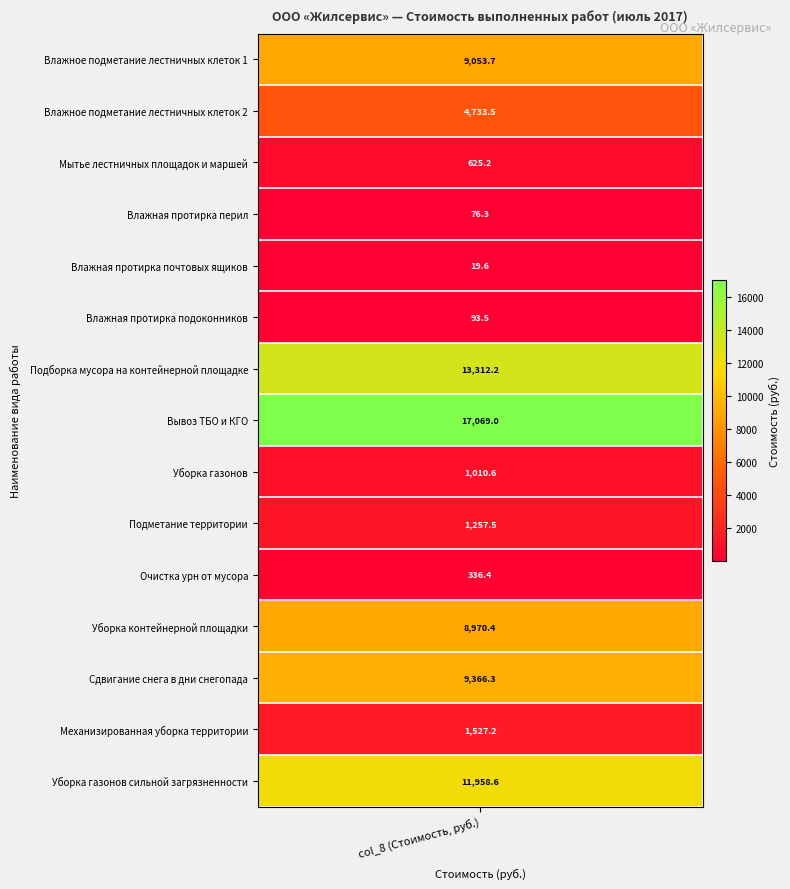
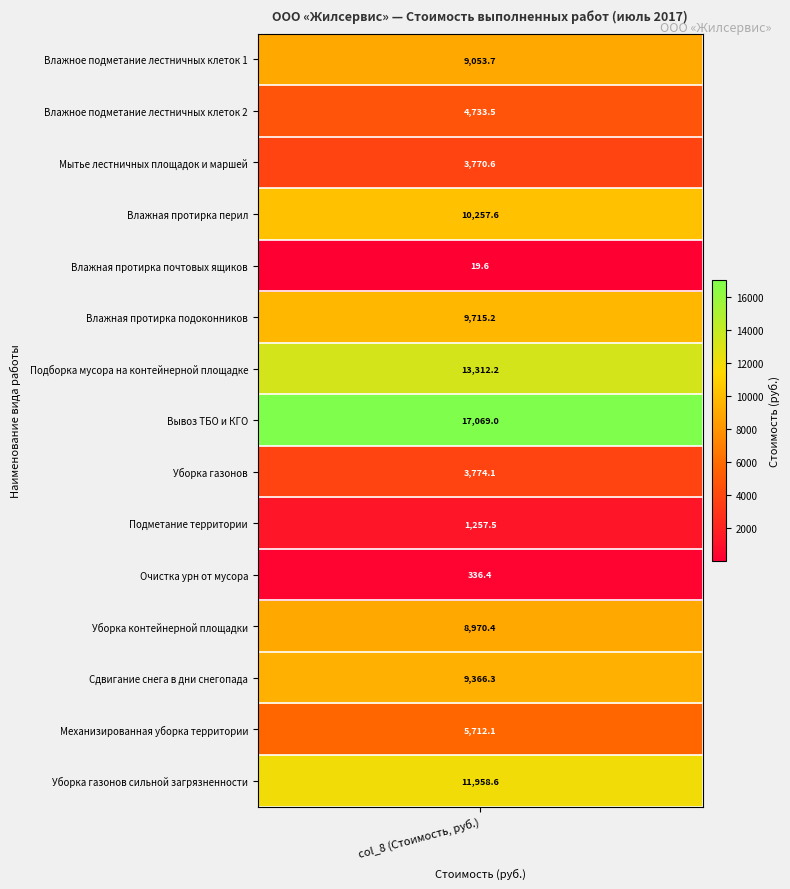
  {
    "Влажное подметание лестничных клеток 1": {
      "col_8 (Стоимость, руб.)": "9,053.7"
    },
    "Влажное подметание лестничных клеток 2": {
      "col_8 (Стоимость, руб.)": "4,733.5"
    },
    "Мытье лестничных площадок и маршей": {
-     "col_8 (Стоимость, руб.)": "625.2"
+     "col_8 (Стоимость, руб.)": "3,770.6"
    },
    "Влажная протирка перил": {
-     "col_8 (Стоимость, руб.)": "76.3"
+     "col_8 (Стоимость, руб.)": "10,257.6"
    },
    "Влажная протирка почтовых ящиков": {
      "col_8 (Стоимость, руб.)": "19.6"
    },
    "Влажная протирка подоконников": {
-     "col_8 (Стоимость, руб.)": "93.5"
+     "col_8 (Стоимость, руб.)": "9,715.2"
    },
    "Подборка мусора на контейнерной площадке": {
      "col_8 (Стоимость, руб.)": "13,312.2"
    },
    "Вывоз ТБО и КГО": {
      "col_8 (Стоимость, руб.)": "17,069.0"
    },
    "Уборка газонов": {
-     "col_8 (Стоимость, руб.)": "1,010.6"
+     "col_8 (Стоимость, руб.)": "3,774.1"
    },
    "Подметание территории": {
      "col_8 (Стоимость, руб.)": "1,257.5"
    },
    "Очистка урн от мусора": {
      "col_8 (Стоимость, руб.)": "336.4"
    },
    "Уборка контейнерной площадки": {
      "col_8 (Стоимость, руб.)": "8,970.4"
    },
    "Сдвигание снега в дни снегопада": {
      "col_8 (Стоимость, руб.)": "9,366.3"
    },
    "Механизированная уборка территории": {
-     "col_8 (Стоимость, руб.)": "1,527.2"
+     "col_8 (Стоимость, руб.)": "5,712.1"
    },
    "Уборка газонов сильной загрязненности": {
      "col_8 (Стоимость, руб.)": "11,958.6"
    }
  }
